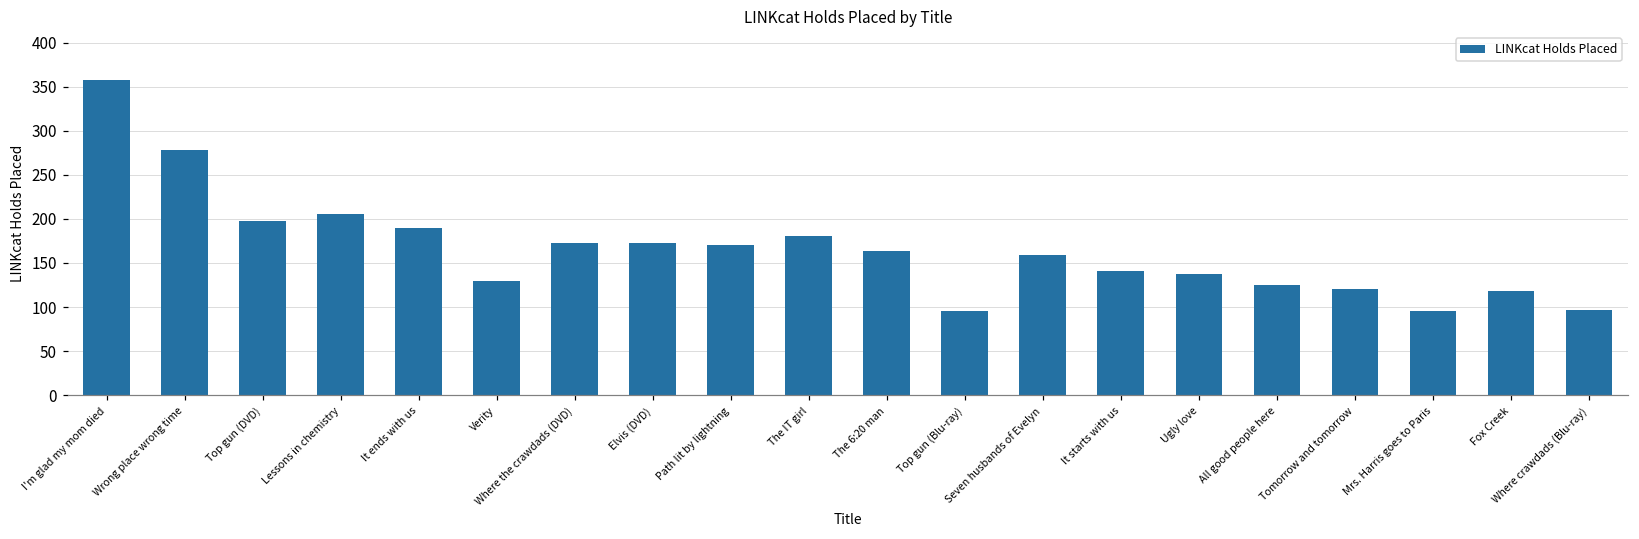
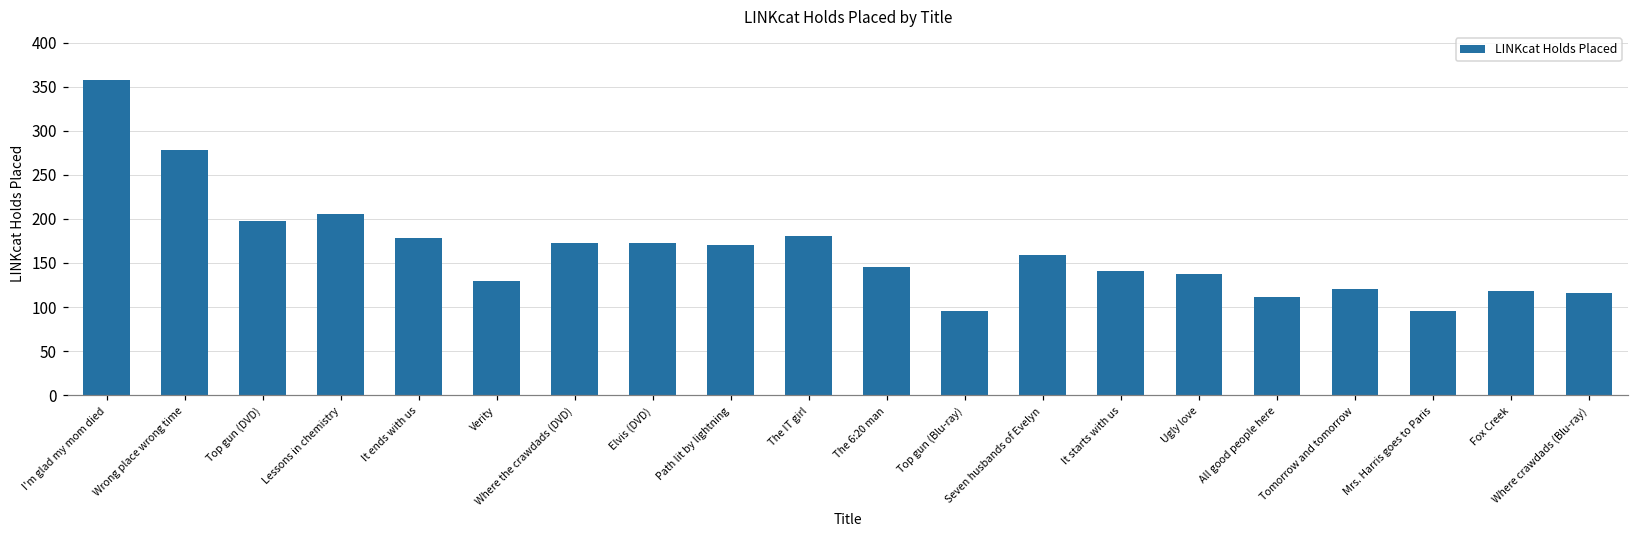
  {
    "I'm glad my mom died": 360,
    "Wrong place wrong time": 280,
    "Top gun (DVD)": 200,
    "Lessons in chemistry": 210,
-   "It ends with us": 190,
+   "It ends with us": 180,
    "Verity": 130,
    "Where the crawdads (DVD)": 170,
    "Elvis (DVD)": 170,
    "Path lit by lightning": 170,
    "The IT girl": 180,
-   "The 6:20 man": 160,
+   "The 6:20 man": 150,
    "Top gun (Blu-ray)": 100,
    "Seven husbands of Evelyn": 160,
    "It starts with us": 140,
    "Ugly love": 140,
-   "All good people here": 130,
+   "All good people here": 110,
    "Tomorrow and tomorrow": 120,
    "Mrs. Harris goes to Paris": 100,
    "Fox Creek": 120,
-   "Where crawdads (Blu-ray)": 100
+   "Where crawdads (Blu-ray)": 120
  }
